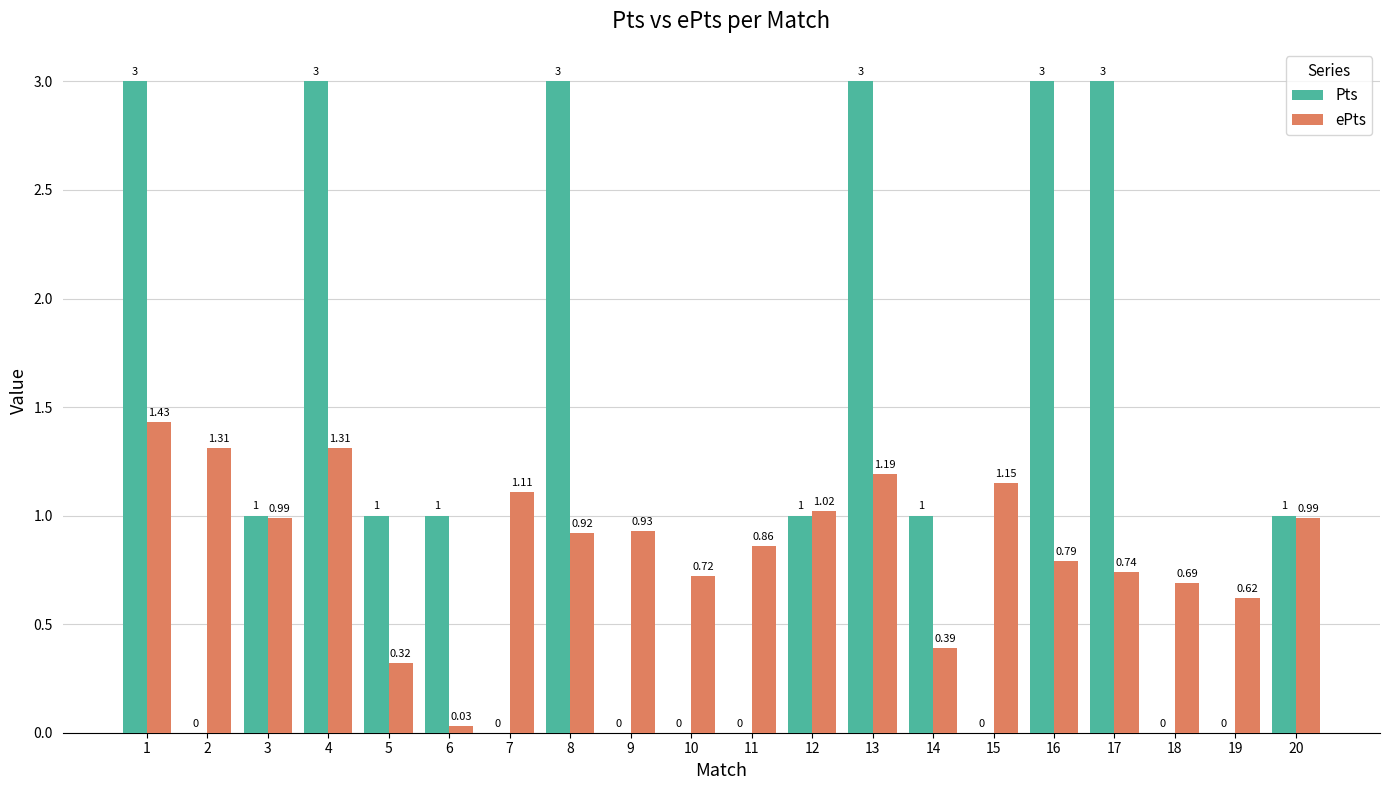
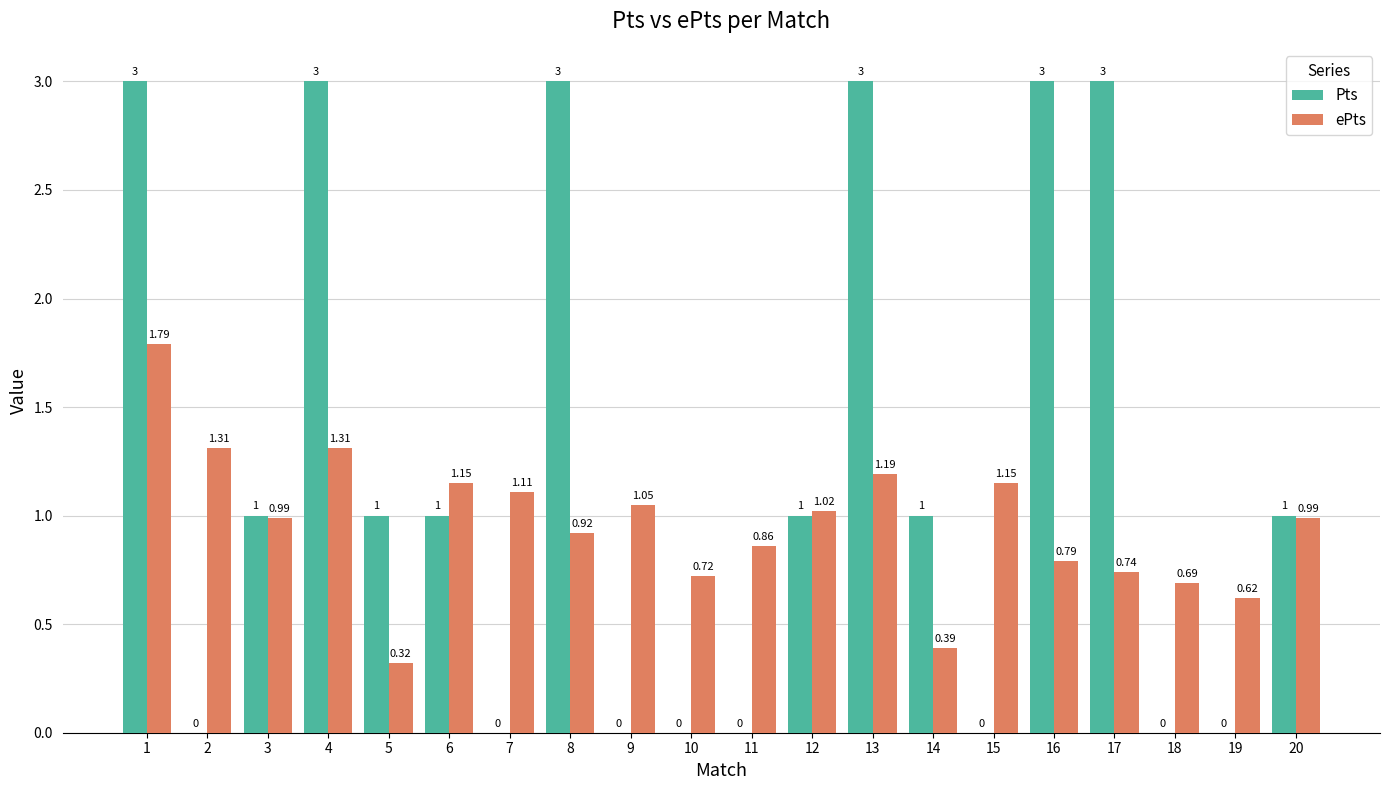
  {
    "Pts": {
      "1": 3,
      "2": 0,
      "3": 1,
      "4": 3,
      "5": 1,
      "6": 1,
      "7": 0,
      "8": 3,
      "9": 0,
      "10": 0,
      "11": 0,
      "12": 1,
      "13": 3,
      "14": 1,
      "15": 0,
      "16": 3,
      "17": 3,
      "18": 0,
      "19": 0,
      "20": 1
    },
    "ePts": {
-     "1": 1.43,
+     "1": 1.79,
      "2": 1.31,
      "3": 0.99,
      "4": 1.31,
      "5": 0.32,
-     "6": 0.03,
+     "6": 1.15,
      "7": 1.11,
      "8": 0.92,
-     "9": 0.93,
+     "9": 1.05,
      "10": 0.72,
      "11": 0.86,
      "12": 1.02,
      "13": 1.19,
      "14": 0.39,
      "15": 1.15,
      "16": 0.79,
      "17": 0.74,
      "18": 0.69,
      "19": 0.62,
      "20": 0.99
    }
  }
